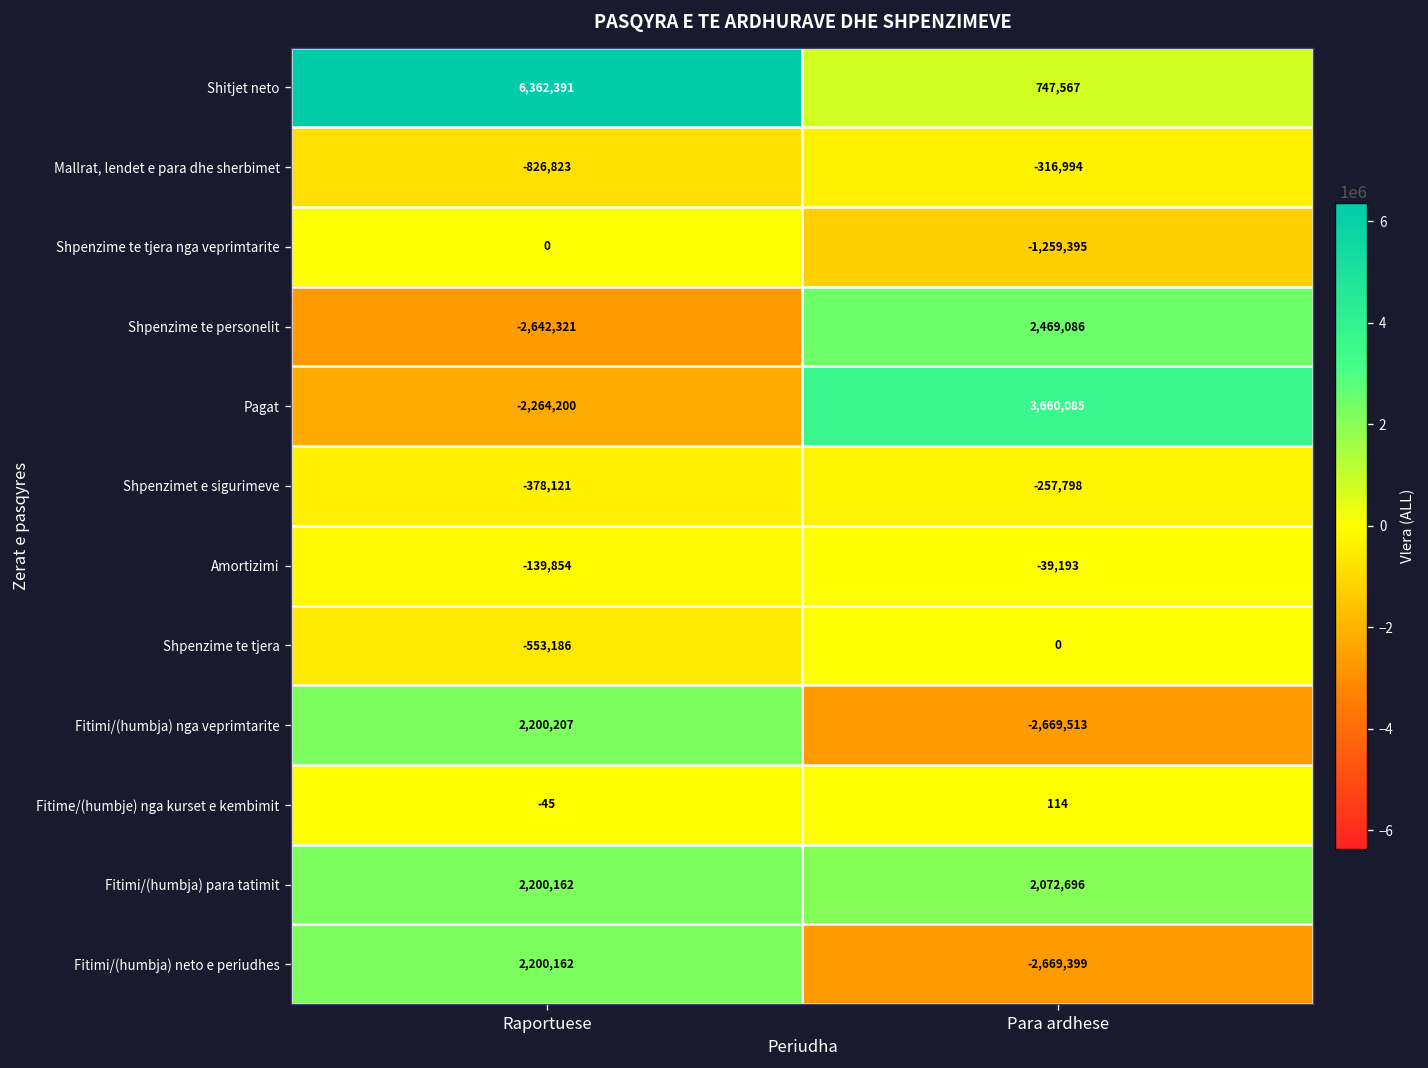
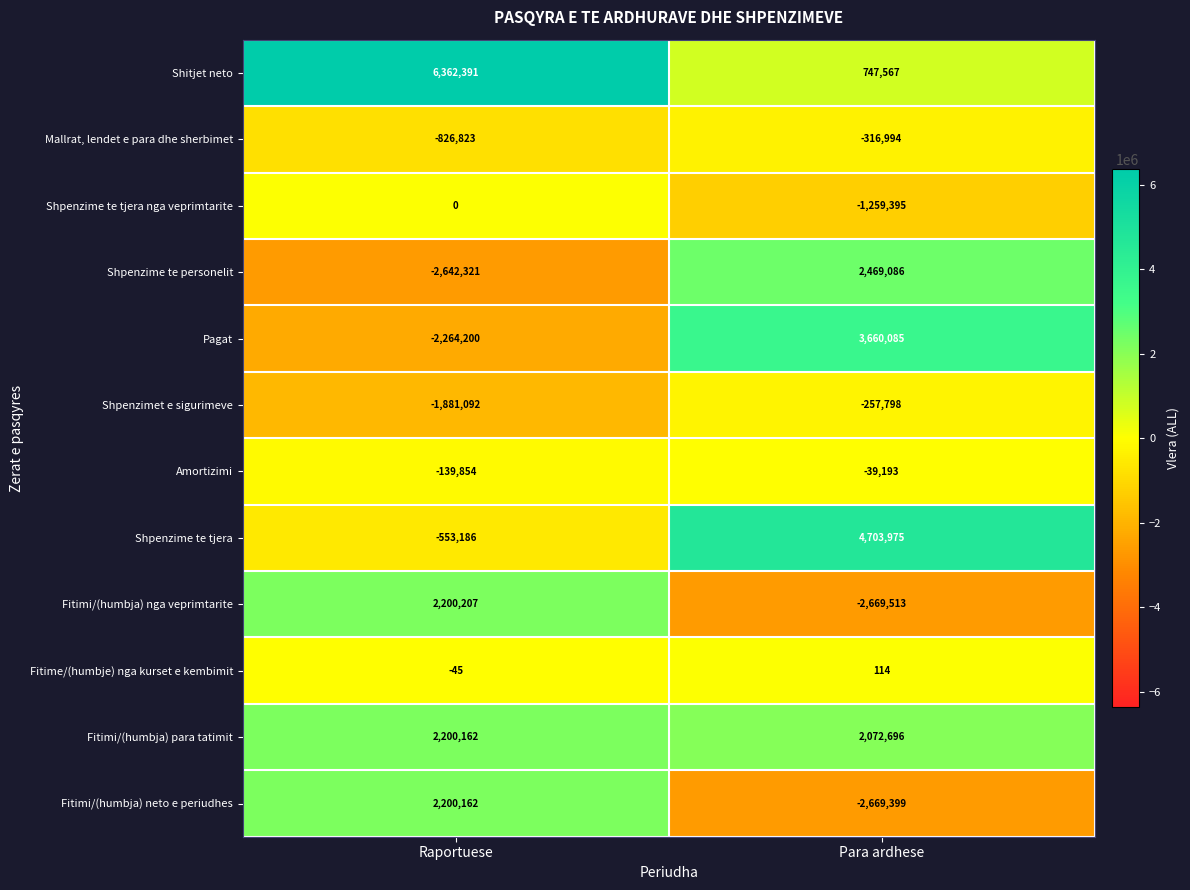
  {
    "Shitjet neto": {
      "Raportuese": "6,362,391",
      "Para ardhese": "747,567"
    },
    "Mallrat, lendet e para dhe sherbimet": {
      "Raportuese": "-826,823",
      "Para ardhese": "-316,994"
    },
    "Shpenzime te tjera nga veprimtarite": {
      "Raportuese": "0",
      "Para ardhese": "-1,259,395"
    },
    "Shpenzime te personelit": {
      "Raportuese": "-2,642,321",
      "Para ardhese": "2,469,086"
    },
    "Pagat": {
      "Raportuese": "-2,264,200",
      "Para ardhese": "3,660,085"
    },
    "Shpenzimet e sigurimeve": {
-     "Raportuese": "-378,121",
+     "Raportuese": "-1,881,092",
      "Para ardhese": "-257,798"
    },
    "Amortizimi": {
      "Raportuese": "-139,854",
      "Para ardhese": "-39,193"
    },
    "Shpenzime te tjera": {
      "Raportuese": "-553,186",
-     "Para ardhese": "0"
+     "Para ardhese": "4,703,975"
    },
    "Fitimi/(humbja) nga veprimtarite": {
      "Raportuese": "2,200,207",
      "Para ardhese": "-2,669,513"
    },
    "Fitime/(humbje) nga kurset e kembimit": {
      "Raportuese": "-45",
      "Para ardhese": "114"
    },
    "Fitimi/(humbja) para tatimit": {
      "Raportuese": "2,200,162",
      "Para ardhese": "2,072,696"
    },
    "Fitimi/(humbja) neto e periudhes": {
      "Raportuese": "2,200,162",
      "Para ardhese": "-2,669,399"
    }
  }
